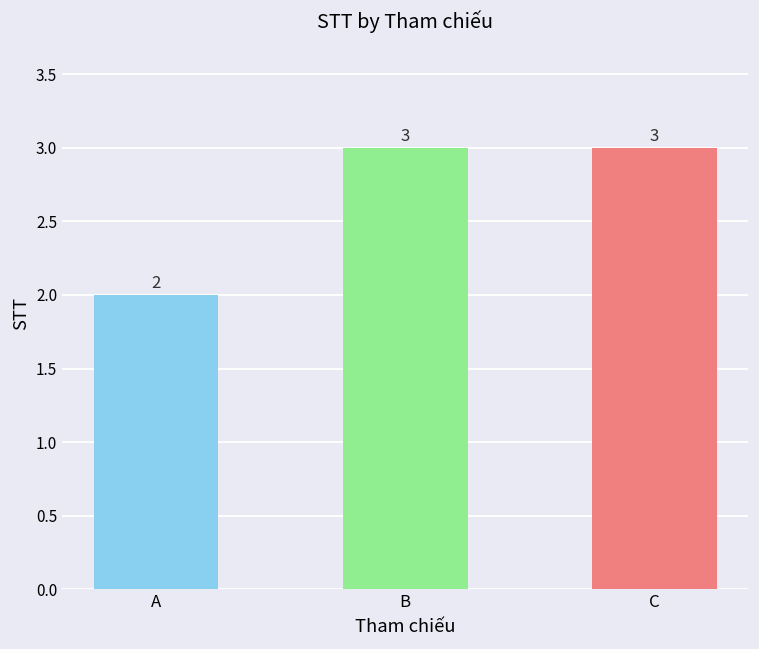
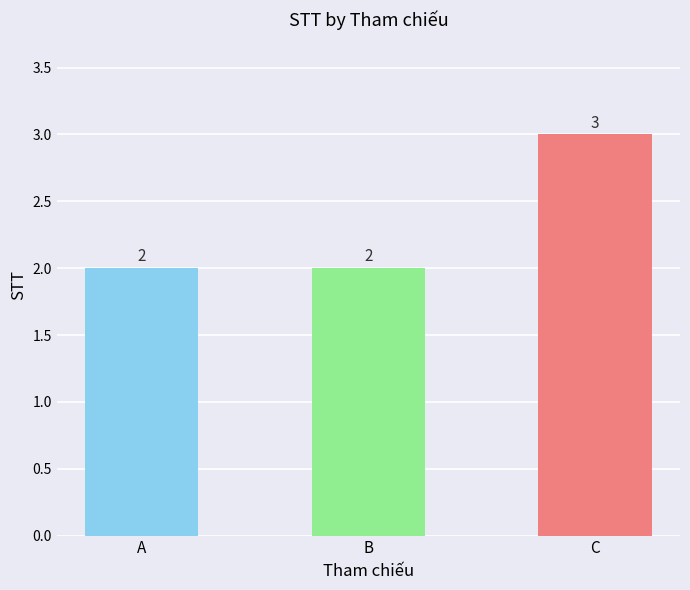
  {
    "A": 2,
-   "B": 3,
+   "B": 2,
    "C": 3
  }
